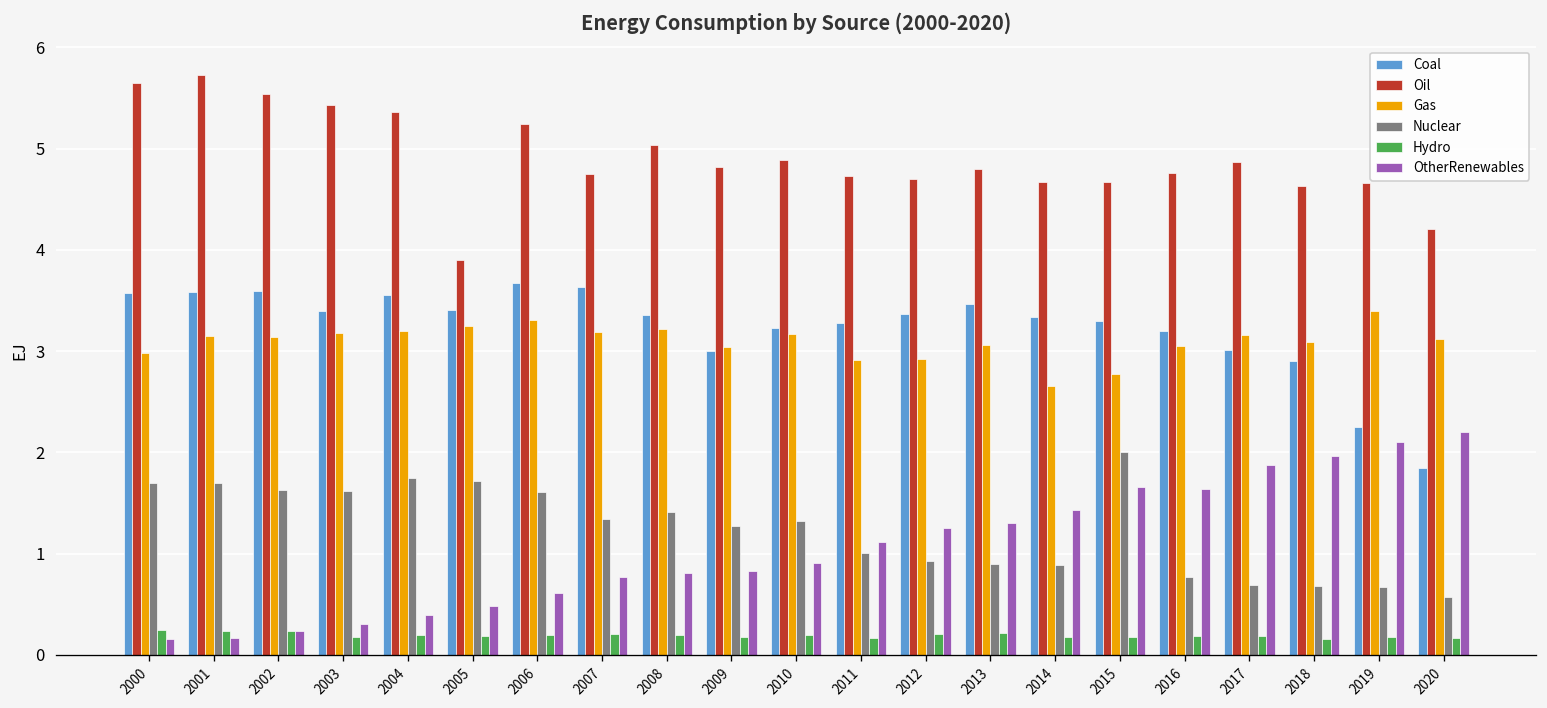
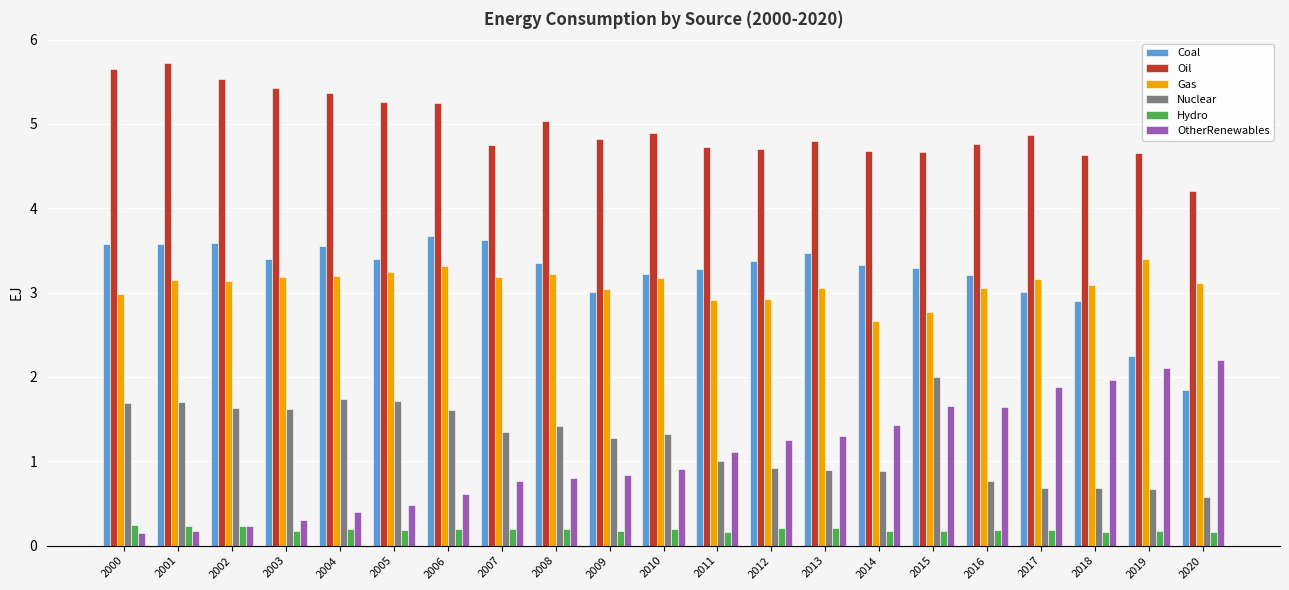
  {
    "Coal": {
      "2000": 3.6,
      "2001": 3.6,
      "2002": 3.6,
      "2003": 3.4,
      "2004": 3.6,
      "2005": 3.4,
      "2006": 3.7,
      "2007": 3.6,
      "2008": 3.4,
      "2009": 3.0,
      "2010": 3.2,
      "2011": 3.3,
      "2012": 3.4,
      "2013": 3.5,
      "2014": 3.3,
      "2015": 3.3,
      "2016": 3.2,
      "2017": 3.0,
      "2018": 2.9,
      "2019": 2.2,
      "2020": 1.8
    },
    "Oil": {
      "2000": 5.7,
      "2001": 5.7,
      "2002": 5.5,
      "2003": 5.4,
      "2004": 5.4,
-     "2005": 3.9,
+     "2005": 5.3,
      "2006": 5.2,
      "2007": 4.8,
      "2008": 5.0,
      "2009": 4.8,
      "2010": 4.9,
      "2011": 4.7,
      "2012": 4.7,
      "2013": 4.8,
      "2014": 4.7,
      "2015": 4.7,
      "2016": 4.8,
      "2017": 4.9,
      "2018": 4.6,
      "2019": 4.7,
      "2020": 4.2
    },
    "Gas": {
      "2000": 3.0,
      "2001": 3.1,
      "2002": 3.1,
      "2003": 3.2,
      "2004": 3.2,
      "2005": 3.3,
      "2006": 3.3,
      "2007": 3.2,
      "2008": 3.2,
      "2009": 3.0,
      "2010": 3.2,
      "2011": 2.9,
      "2012": 2.9,
      "2013": 3.1,
      "2014": 2.7,
      "2015": 2.8,
      "2016": 3.1,
      "2017": 3.2,
      "2018": 3.1,
      "2019": 3.4,
      "2020": 3.1
    },
    "Nuclear": {
      "2000": 1.7,
      "2001": 1.7,
      "2002": 1.6,
      "2003": 1.6,
      "2004": 1.7,
      "2005": 1.7,
      "2006": 1.6,
      "2007": 1.3,
      "2008": 1.4,
      "2009": 1.3,
      "2010": 1.3,
      "2011": 1.0,
      "2012": 0.9,
      "2013": 0.9,
      "2014": 0.9,
      "2015": 2.0,
      "2016": 0.8,
      "2017": 0.7,
      "2018": 0.7,
      "2019": 0.7,
      "2020": 0.6
    },
    "Hydro": {
      "2000": 0.2,
      "2001": 0.2,
      "2002": 0.2,
      "2003": 0.2,
      "2004": 0.2,
      "2005": 0.2,
      "2006": 0.2,
      "2007": 0.2,
      "2008": 0.2,
      "2009": 0.2,
      "2010": 0.2,
      "2011": 0.2,
      "2012": 0.2,
      "2013": 0.2,
      "2014": 0.2,
      "2015": 0.2,
      "2016": 0.2,
      "2017": 0.2,
      "2018": 0.2,
      "2019": 0.2,
      "2020": 0.2
    },
    "OtherRenewables": {
      "2000": 0.2,
      "2001": 0.2,
      "2002": 0.2,
      "2003": 0.3,
      "2004": 0.4,
      "2005": 0.5,
      "2006": 0.6,
      "2007": 0.8,
      "2008": 0.8,
      "2009": 0.8,
      "2010": 0.9,
      "2011": 1.1,
      "2012": 1.3,
      "2013": 1.3,
      "2014": 1.4,
      "2015": 1.7,
      "2016": 1.6,
      "2017": 1.9,
      "2018": 2.0,
      "2019": 2.1,
      "2020": 2.2
    }
  }
